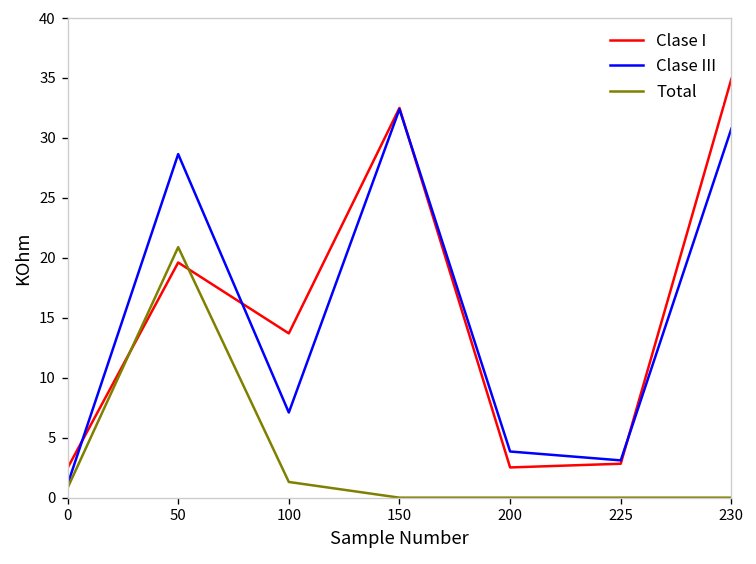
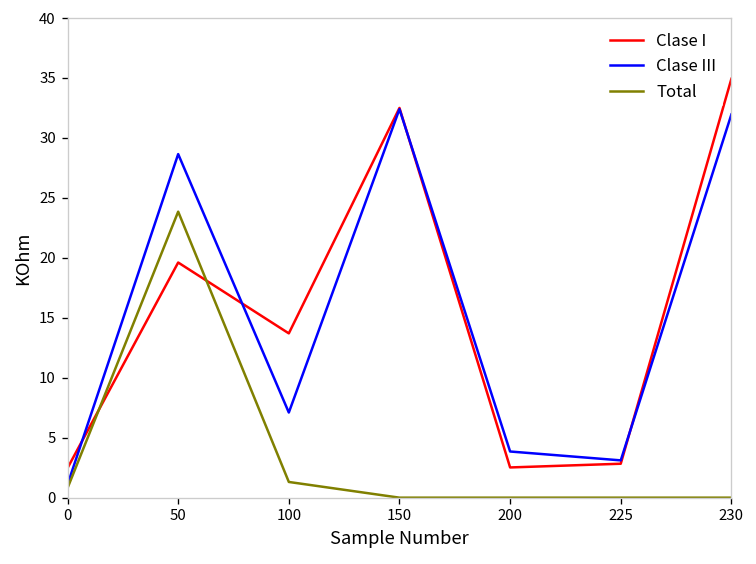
  {
    "Clase I": {
      "0": 2,
      "50": 20,
      "100": 14,
      "200": 3,
      "225": 3,
      "230": 35
    },
    "Clase III": {
      "0": 1,
      "50": 29,
      "100": 7,
      "200": 4,
      "225": 3,
-     "230": 31
+     "230": 32
    },
    "Total": {
      "0": 1,
-     "50": 21,
+     "50": 24,
      "100": 1,
      "150": 0,
      "200": 0,
      "225": 0,
      "230": 0
    }
  }
